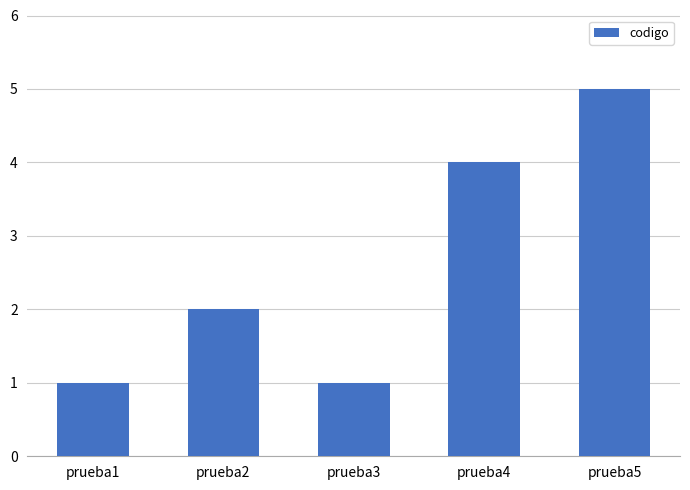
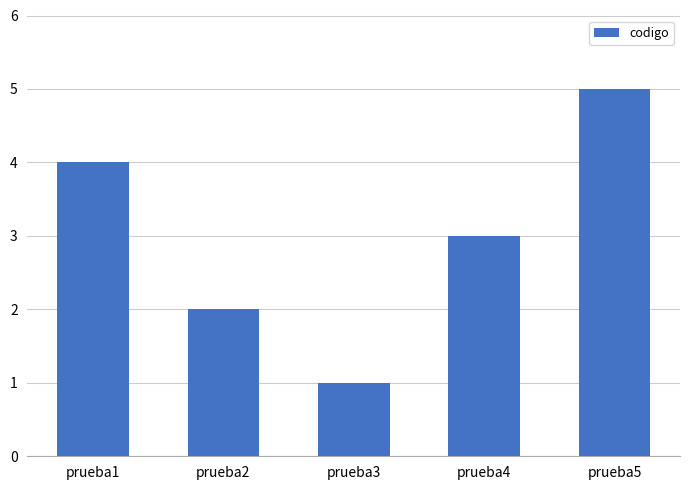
  {
-   "prueba1": 1,
+   "prueba1": 4,
    "prueba2": 2,
    "prueba3": 1,
-   "prueba4": 4,
+   "prueba4": 3,
    "prueba5": 5
  }
